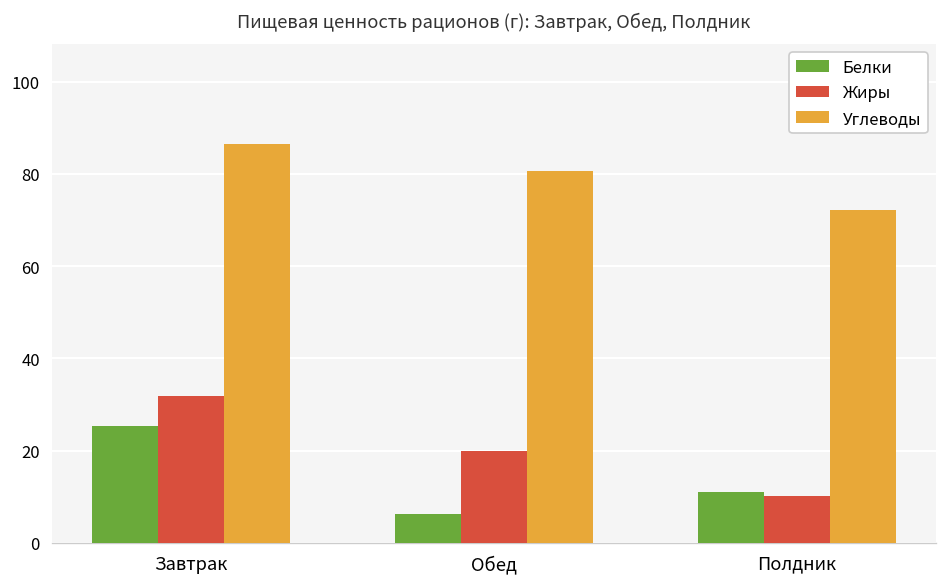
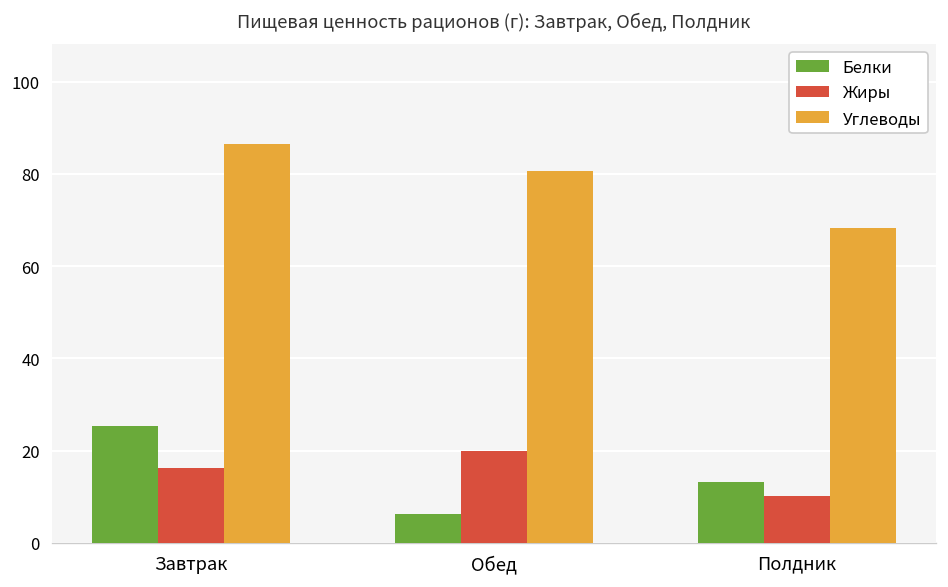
  {
    "Белки": {
      "Завтрак": 25,
      "Обед": 6,
-     "Полдник": 11
+     "Полдник": 13
    },
    "Жиры": {
-     "Завтрак": 32,
+     "Завтрак": 16,
      "Обед": 20,
      "Полдник": 10
    },
    "Углеводы": {
      "Завтрак": 87,
      "Обед": 81,
-     "Полдник": 72
+     "Полдник": 68
    }
  }
